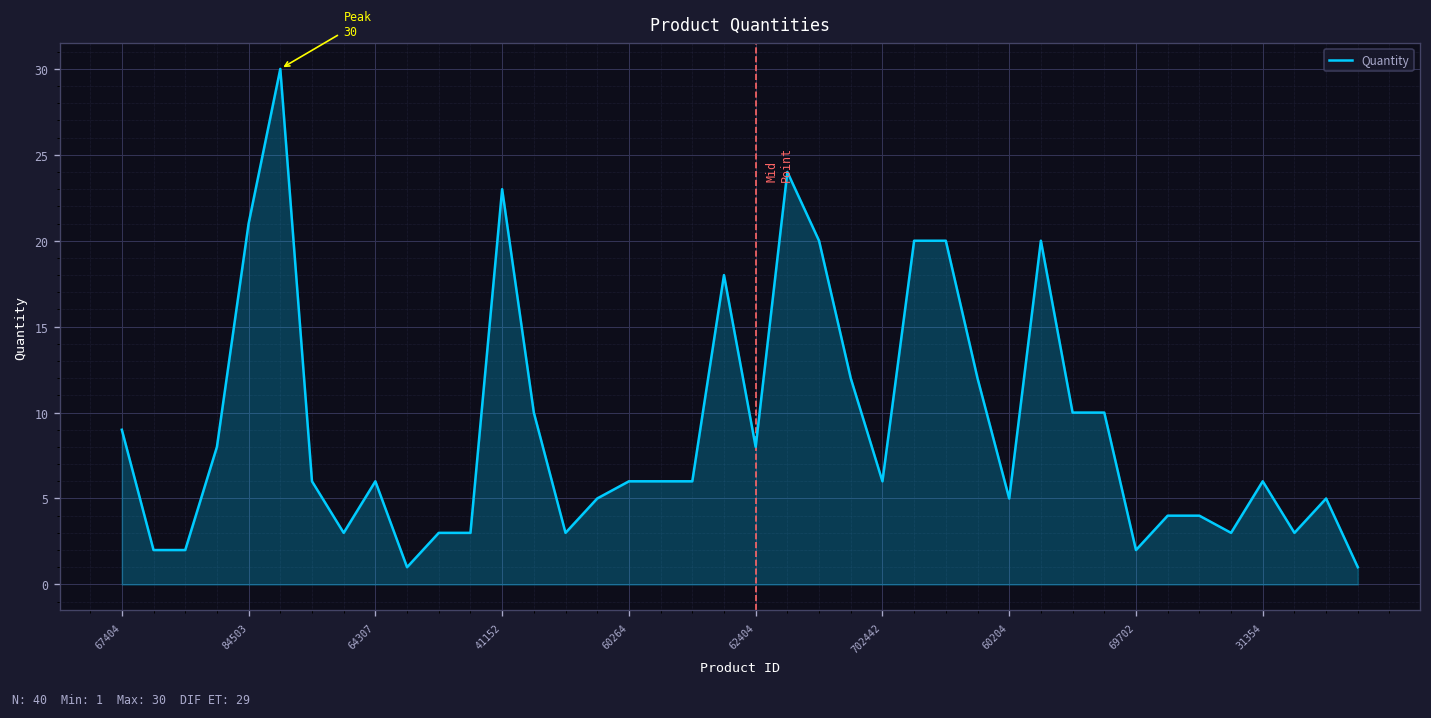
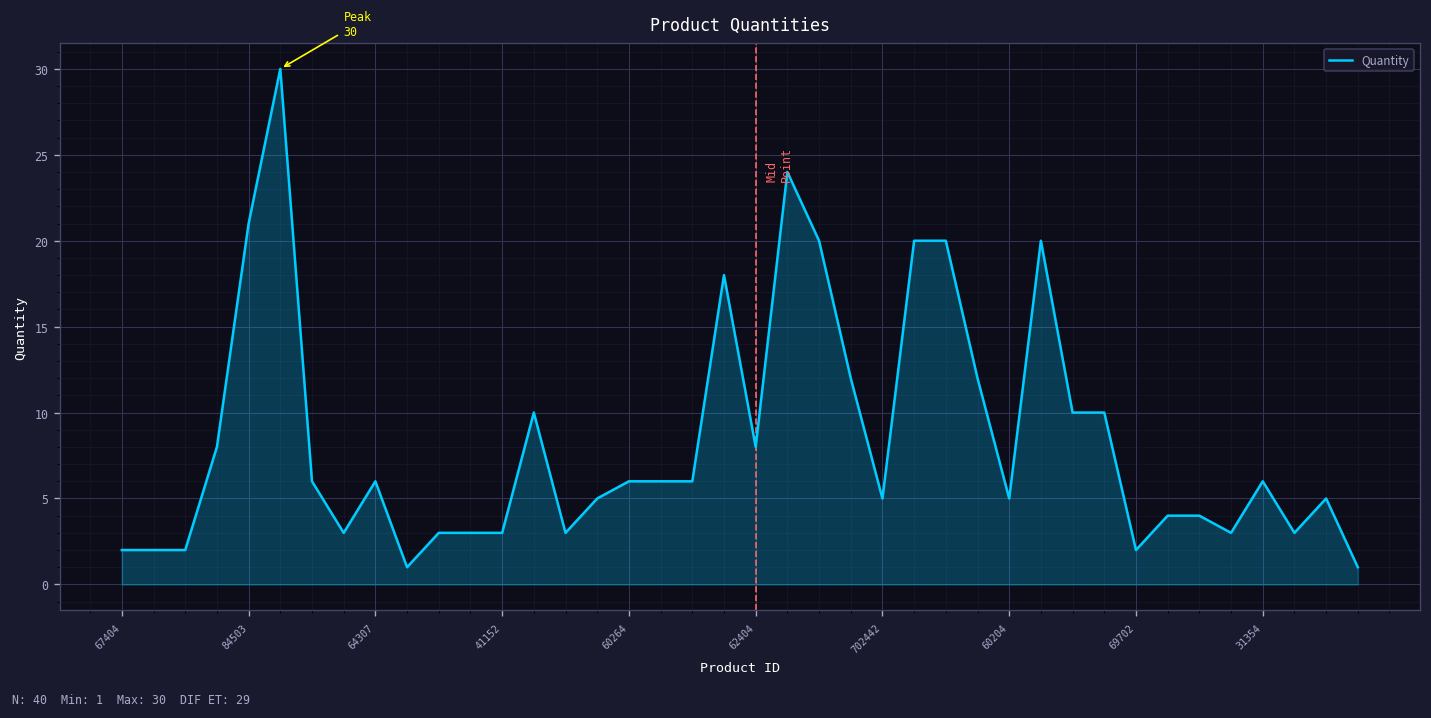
  {
-   "67404": 9,
+   "67404": 2,
    "84503": 21,
    "64307": 6,
-   "41152": 23,
+   "41152": 3,
    "60264": 6,
    "62404": 8,
-   "702442": 6,
+   "702442": 5,
    "60204": 5,
    "69702": 2,
    "31354": 6
  }
